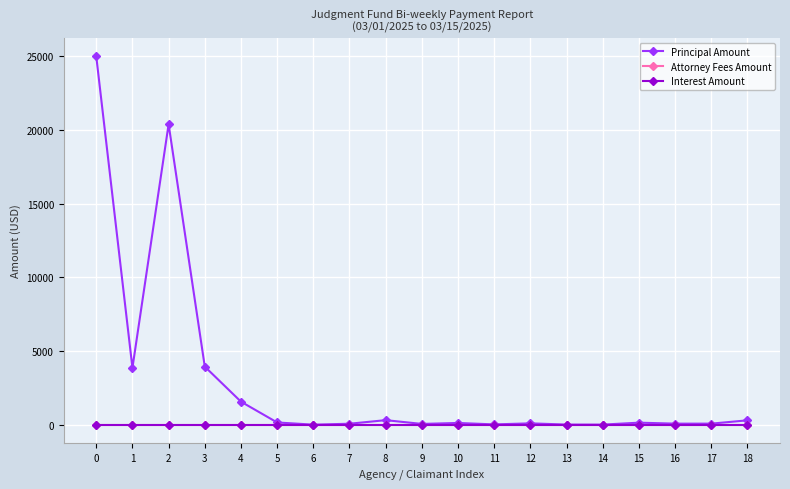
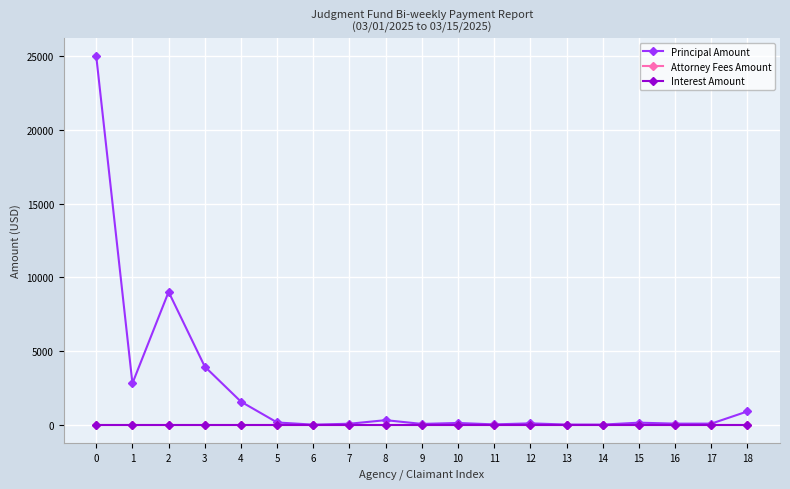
  {
    "Principal Amount": {
      "0": 25000,
-     "1": 3900,
-     "2": 20400,
+     "1": 2800,
+     "2": 9000,
      "3": 3900,
      "4": 1600,
      "8": 300,
-     "18": 300
+     "18": 900
    },
    "Interest Amount": {
      "0": 0,
      "1": 0,
      "2": 0,
      "3": 0,
      "4": 0,
      "8": 0,
      "18": 0
    }
  }
